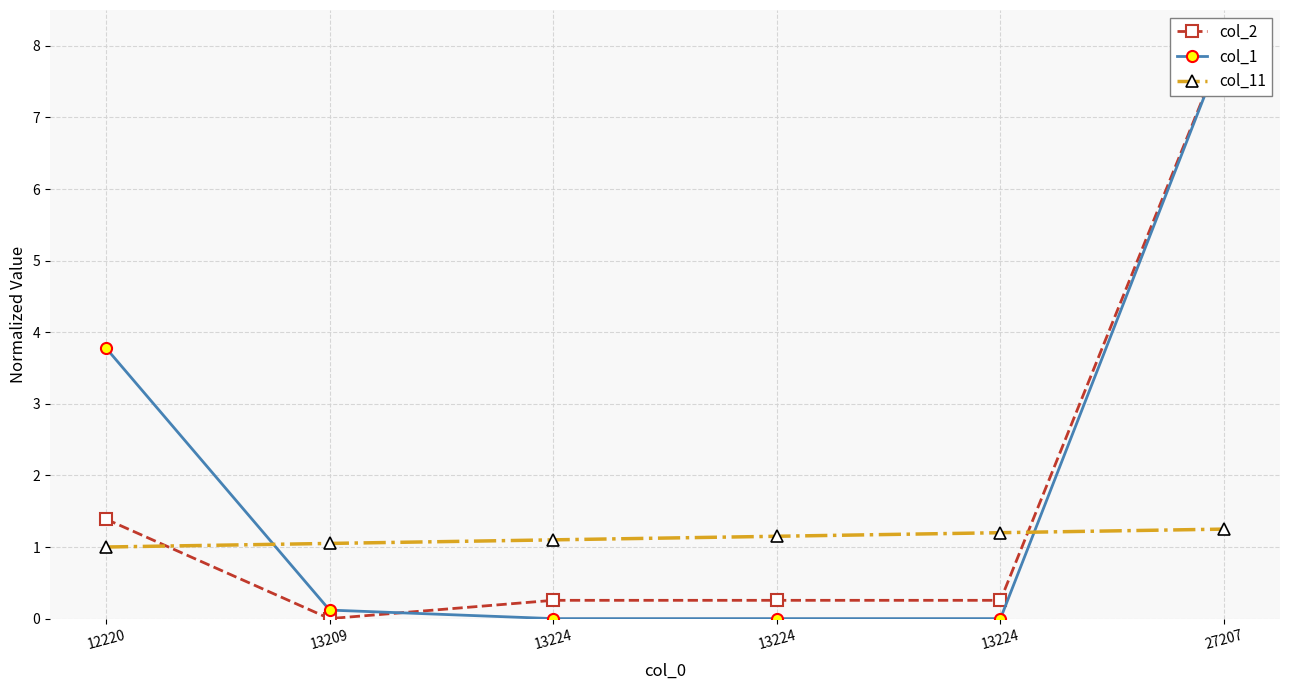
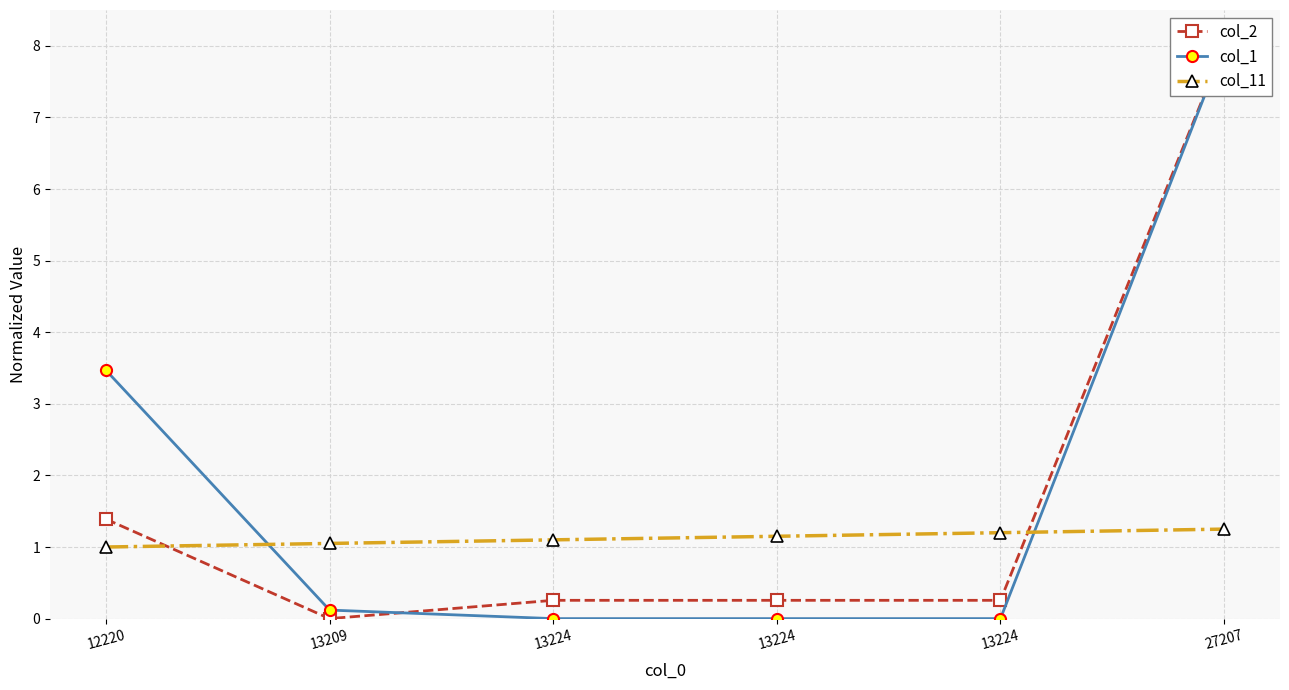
  {
    "col_2": {
      "12220": 1.4,
      "13209": 0.0
    },
    "col_1": {
-     "12220": 3.8,
+     "12220": 3.5,
      "13209": 0.1
    },
    "col_11": {
      "12220": 1.0,
      "13209": 1.1,
      "27207": 1.3
    }
  }
